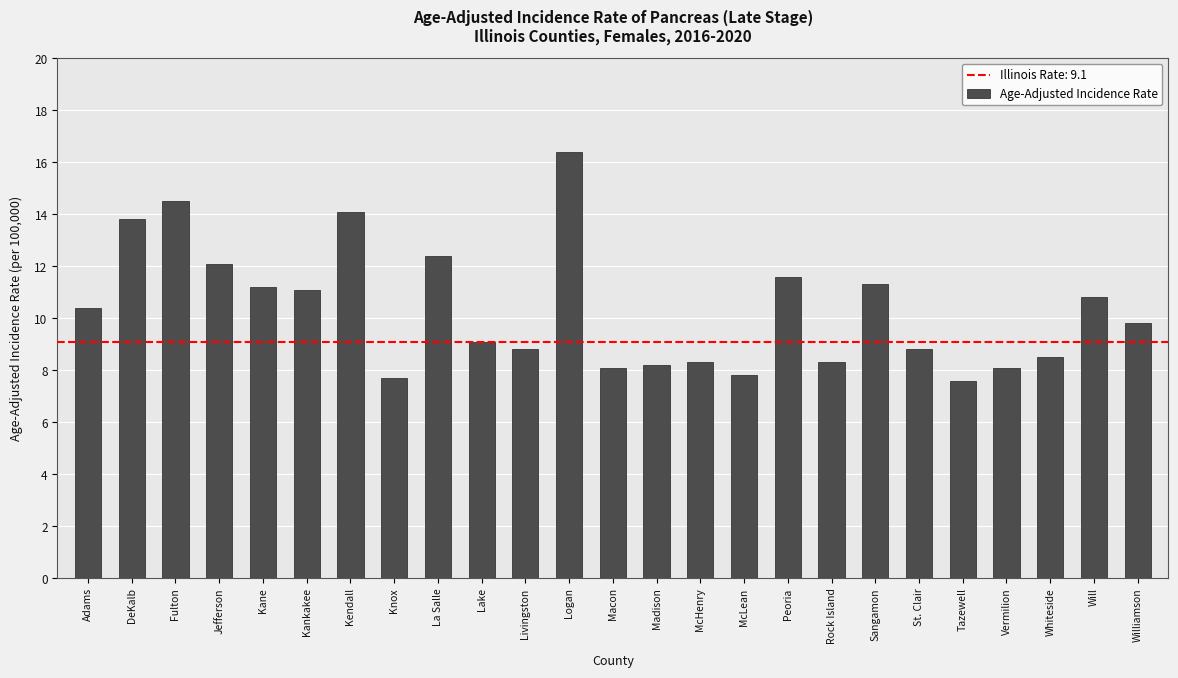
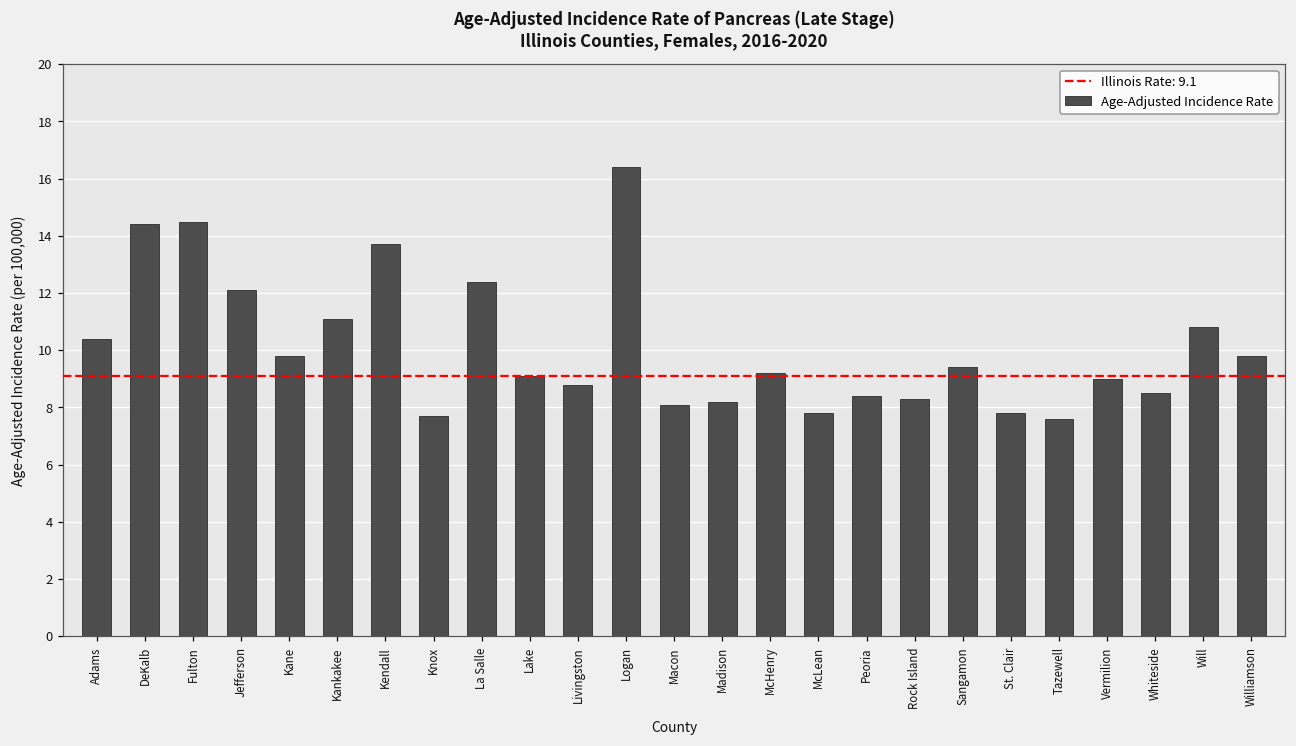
  {
    "Adams": 10.4,
-   "DeKalb": 13.8,
+   "DeKalb": 14.4,
    "Fulton": 14.5,
    "Jefferson": 12.1,
-   "Kane": 11.2,
+   "Kane": 9.8,
    "Kankakee": 11.1,
-   "Kendall": 14.1,
+   "Kendall": 13.7,
    "Knox": 7.7,
    "La Salle": 12.4,
    "Lake": 9.1,
    "Livingston": 8.8,
    "Logan": 16.4,
    "Macon": 8.1,
    "Madison": 8.2,
-   "McHenry": 8.3,
+   "McHenry": 9.2,
    "McLean": 7.8,
-   "Peoria": 11.6,
+   "Peoria": 8.4,
    "Rock Island": 8.3,
-   "Sangamon": 11.3,
-   "St. Clair": 8.8,
+   "Sangamon": 9.4,
+   "St. Clair": 7.8,
    "Tazewell": 7.6,
-   "Vermilion": 8.1,
+   "Vermilion": 9.0,
    "Whiteside": 8.5,
    "Will": 10.8,
    "Williamson": 9.8
  }
